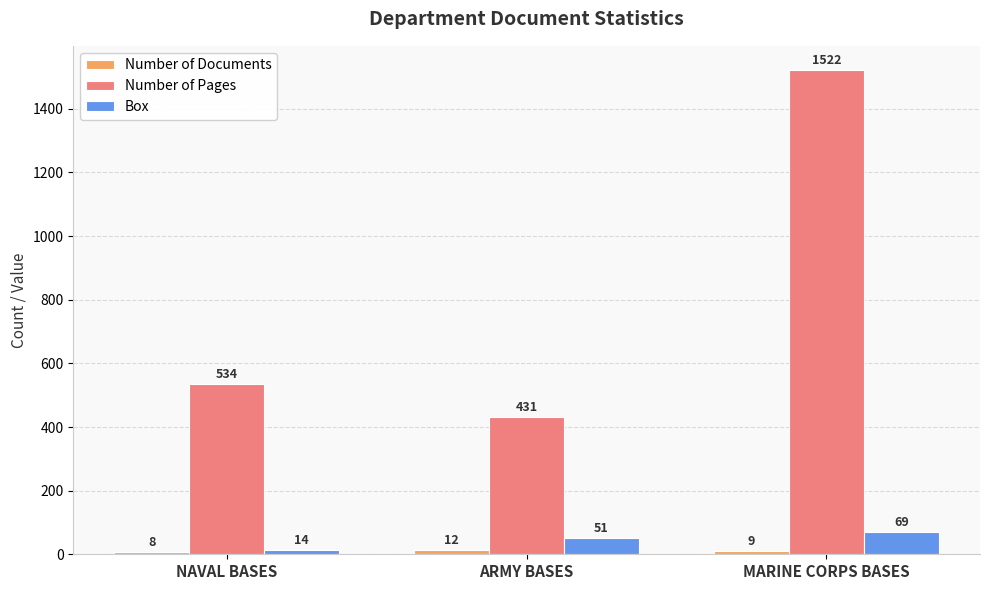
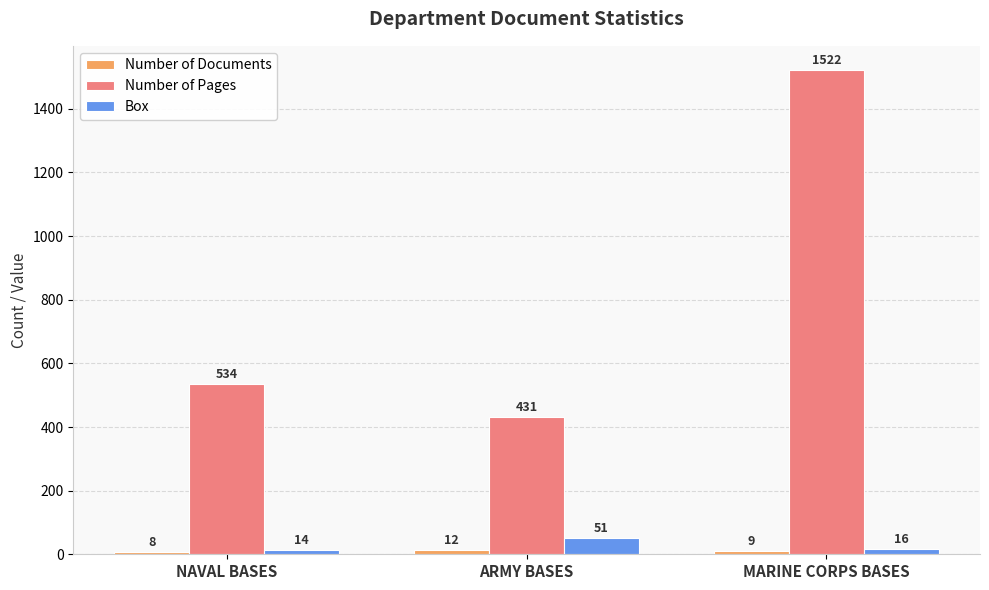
  {
    "Box": {
      "NAVAL BASES": 14,
      "ARMY BASES": 51,
-     "MARINE CORPS BASES": 69
+     "MARINE CORPS BASES": 16
    }
  }
